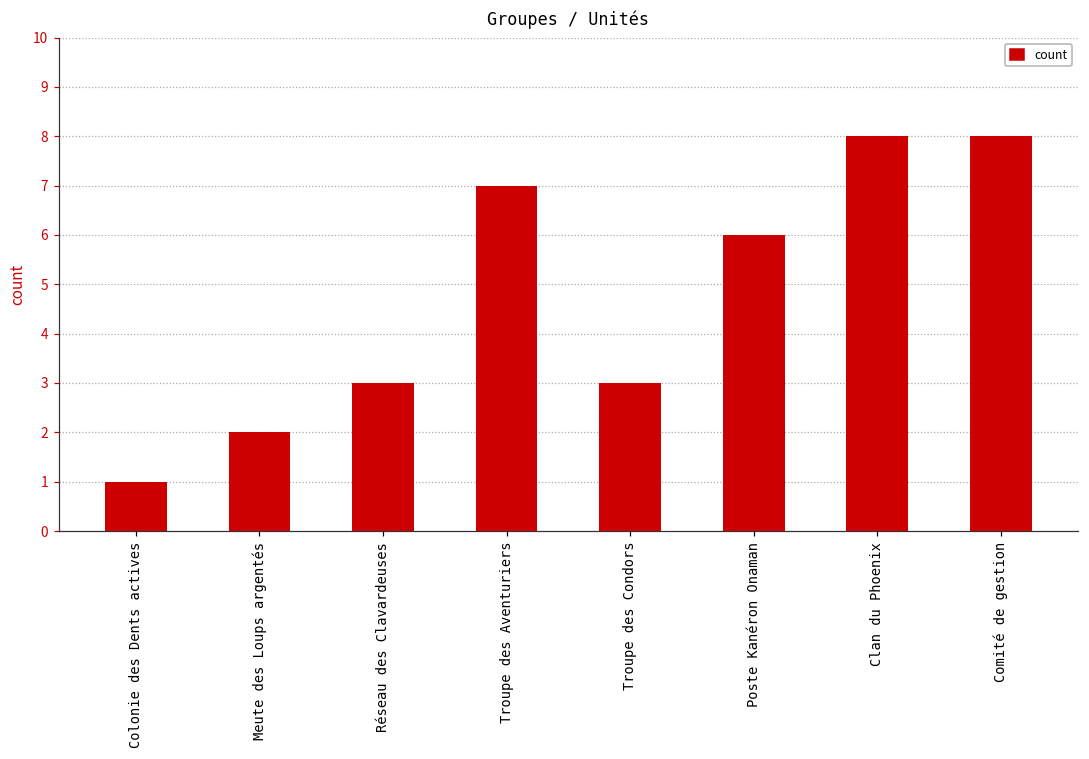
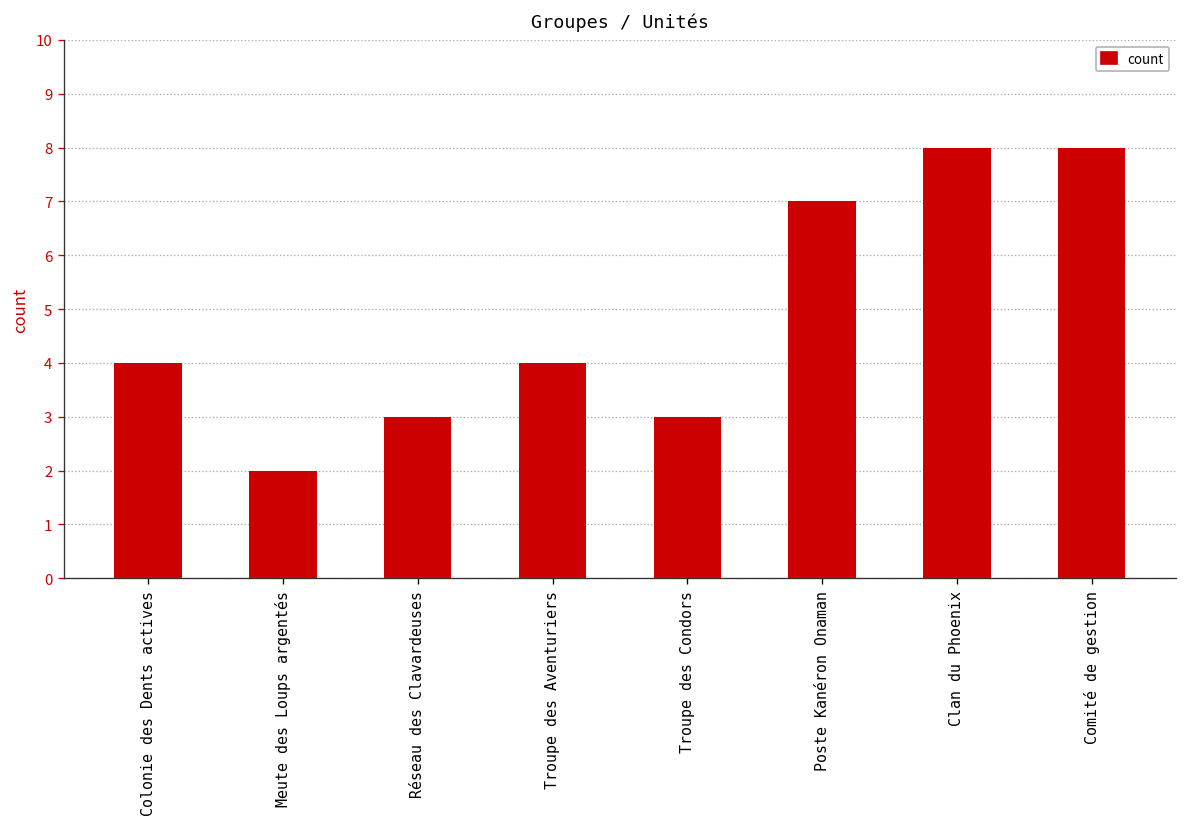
  {
-   "Colonie des Dents actives": 1,
+   "Colonie des Dents actives": 4,
    "Meute des Loups argentés": 2,
    "Réseau des Clavardeuses": 3,
-   "Troupe des Aventuriers": 7,
+   "Troupe des Aventuriers": 4,
    "Troupe des Condors": 3,
-   "Poste Kanéron Onaman": 6,
+   "Poste Kanéron Onaman": 7,
    "Clan du Phoenix": 8,
    "Comité de gestion": 8
  }
